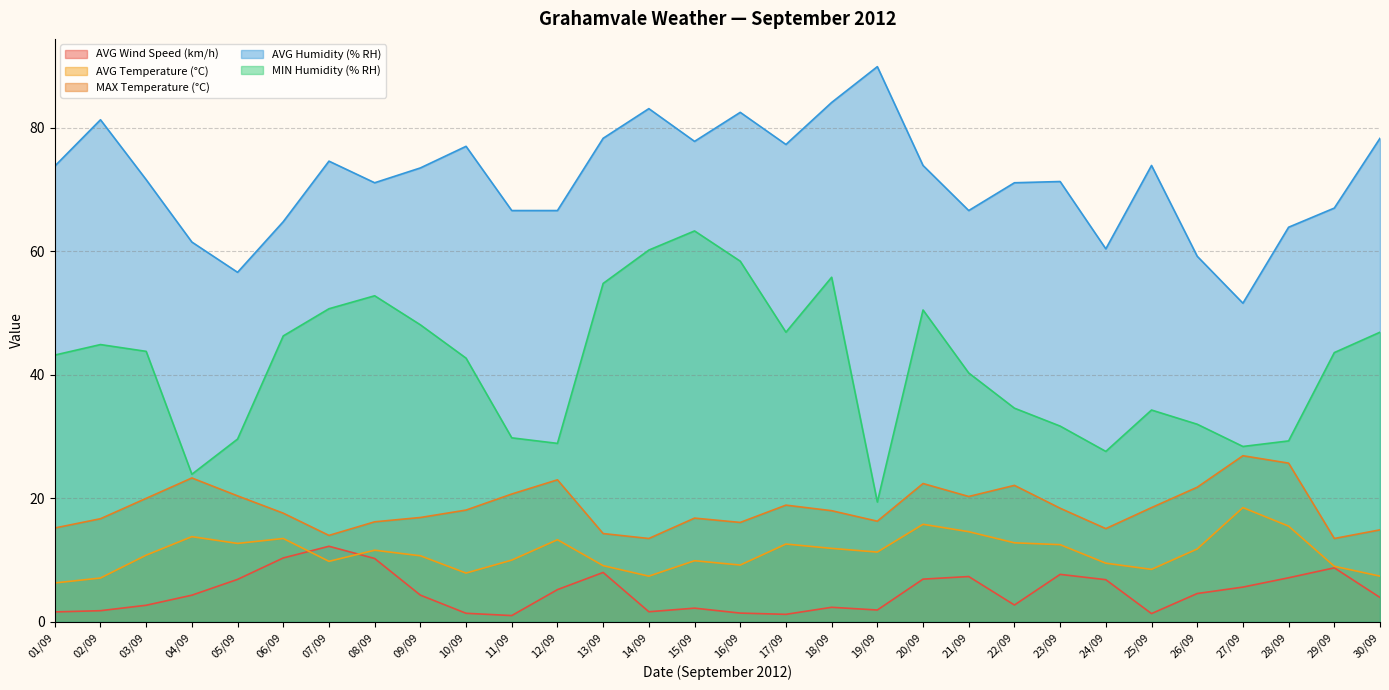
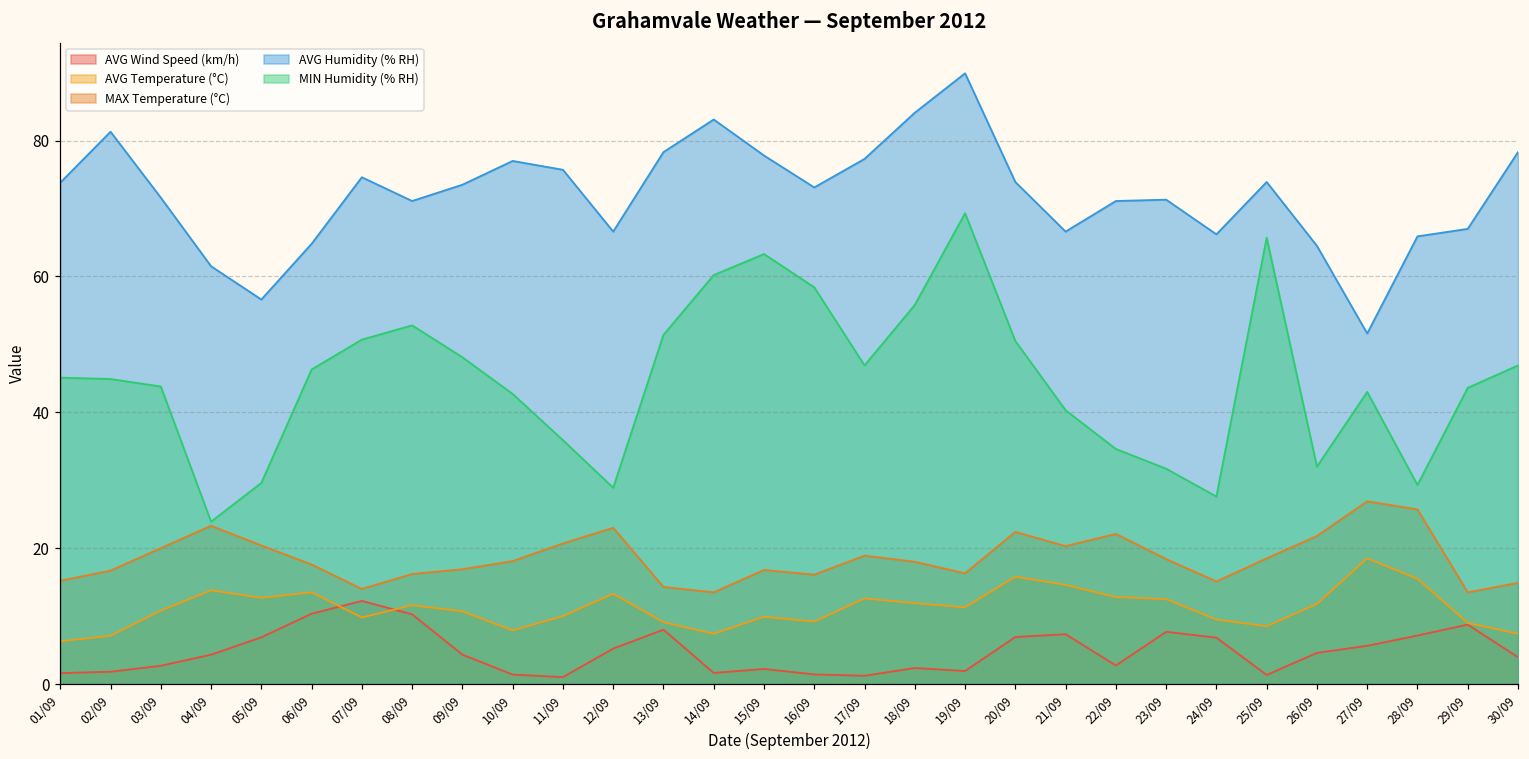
  {
    "AVG Humidity (% RH)": {
      "01/09": 74,
      "02/09": 81,
      "03/09": 72,
      "04/09": 62,
      "05/09": 57,
      "06/09": 65,
      "07/09": 75,
      "08/09": 71,
      "09/09": 74,
      "10/09": 77,
-     "11/09": 67,
+     "11/09": 76,
      "12/09": 67,
      "13/09": 78,
      "14/09": 83,
      "15/09": 78,
-     "16/09": 83,
+     "16/09": 73,
      "17/09": 77,
      "18/09": 84,
      "19/09": 90,
      "20/09": 74,
      "21/09": 67,
      "22/09": 71,
      "23/09": 71,
-     "24/09": 60,
+     "24/09": 66,
      "25/09": 74,
-     "26/09": 59,
+     "26/09": 65,
      "27/09": 52,
-     "28/09": 64,
+     "28/09": 66,
      "29/09": 67,
      "30/09": 78
    },
    "MIN Humidity (% RH)": {
-     "01/09": 43,
+     "01/09": 45,
      "02/09": 45,
      "03/09": 44,
      "04/09": 24,
      "05/09": 30,
      "06/09": 46,
      "07/09": 51,
      "08/09": 53,
      "09/09": 48,
      "10/09": 43,
-     "11/09": 30,
+     "11/09": 36,
      "12/09": 29,
-     "13/09": 55,
+     "13/09": 51,
      "14/09": 60,
      "15/09": 63,
      "16/09": 58,
      "17/09": 47,
      "18/09": 56,
-     "19/09": 19,
+     "19/09": 69,
      "20/09": 51,
      "21/09": 40,
      "22/09": 35,
      "23/09": 32,
      "24/09": 28,
-     "25/09": 34,
+     "25/09": 66,
      "26/09": 32,
-     "27/09": 28,
+     "27/09": 43,
      "28/09": 29,
      "29/09": 44,
      "30/09": 47
    }
  }
